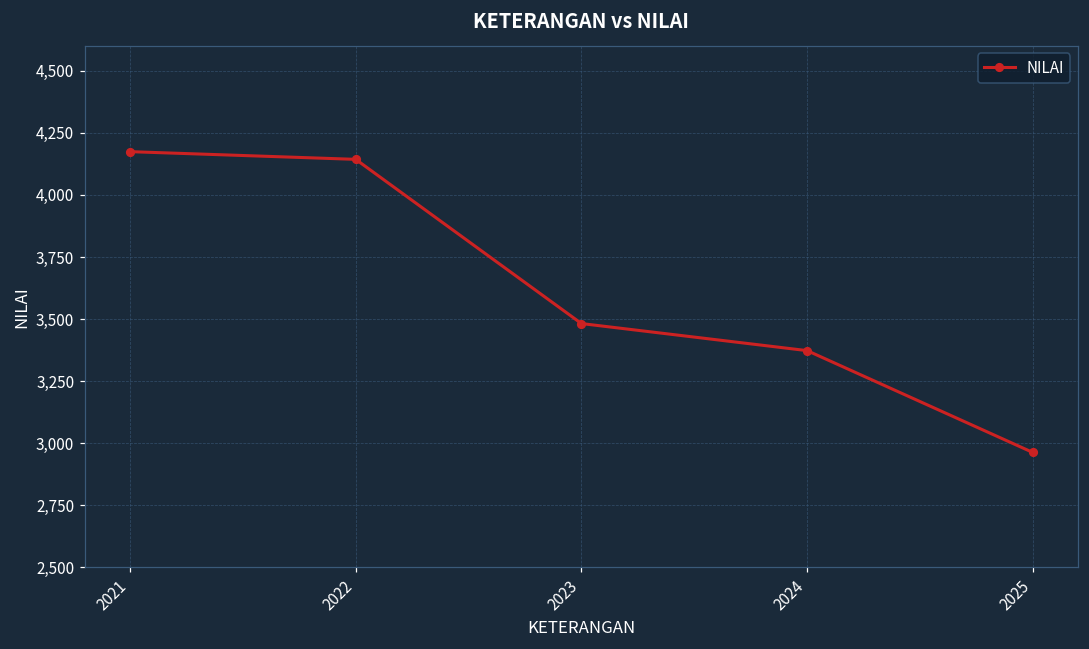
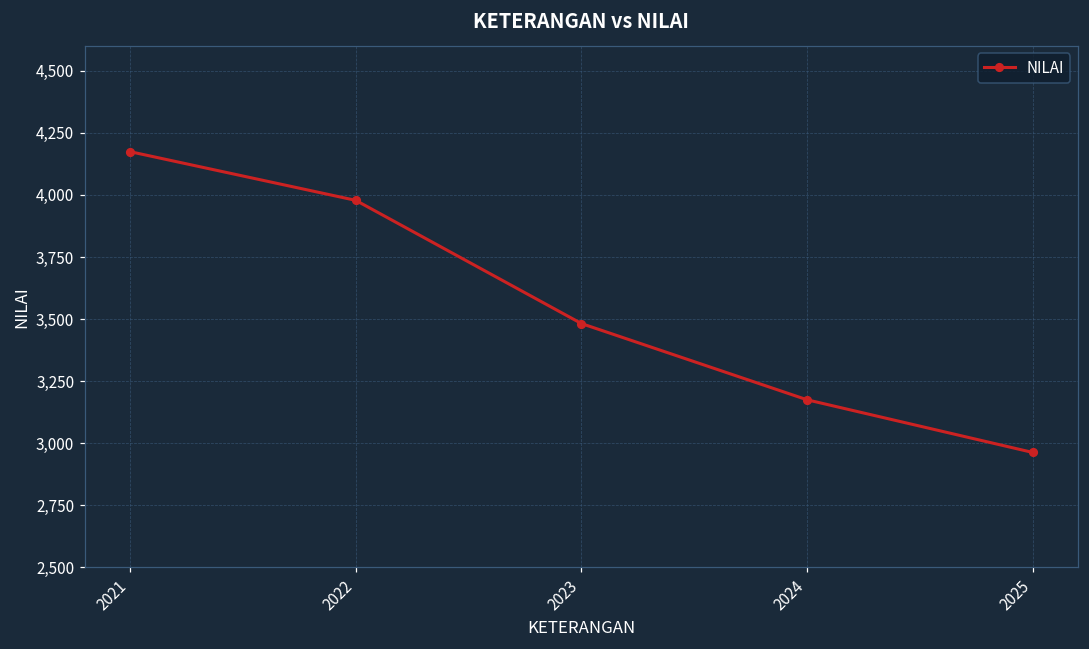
  {
    "2021": "4,170",
-   "2022": "4,140",
+   "2022": "3,980",
    "2023": "3,480",
-   "2024": "3,370",
+   "2024": "3,180",
    "2025": "2,960"
  }
